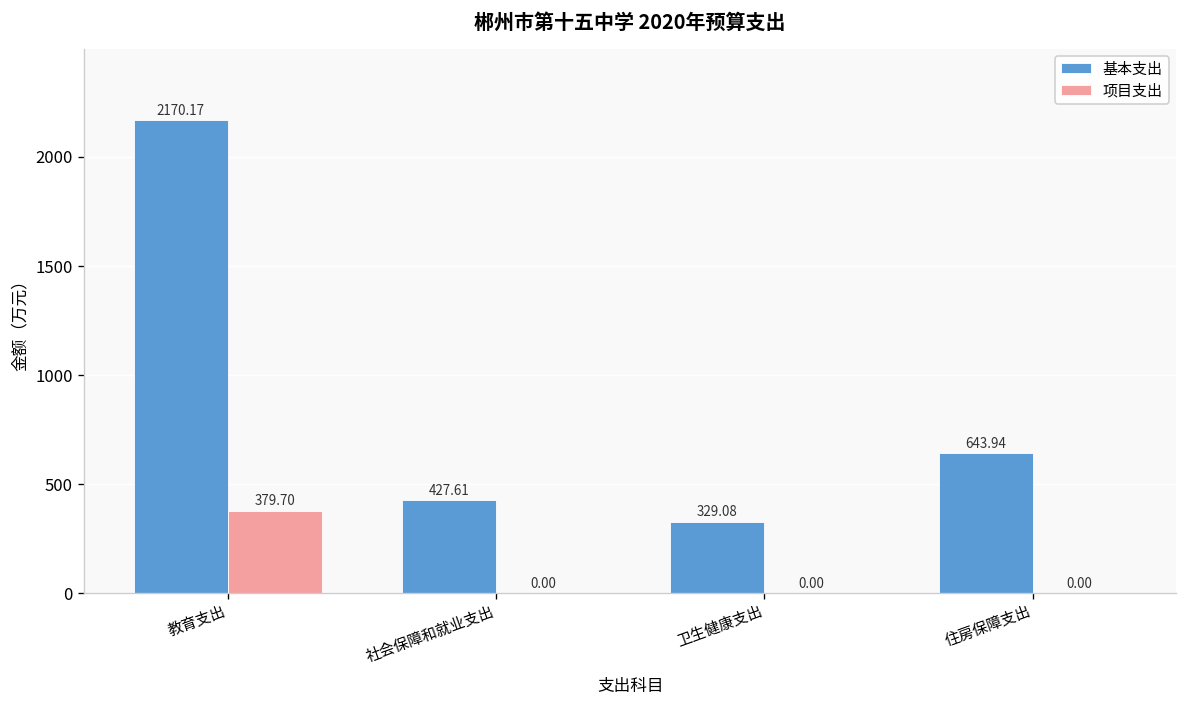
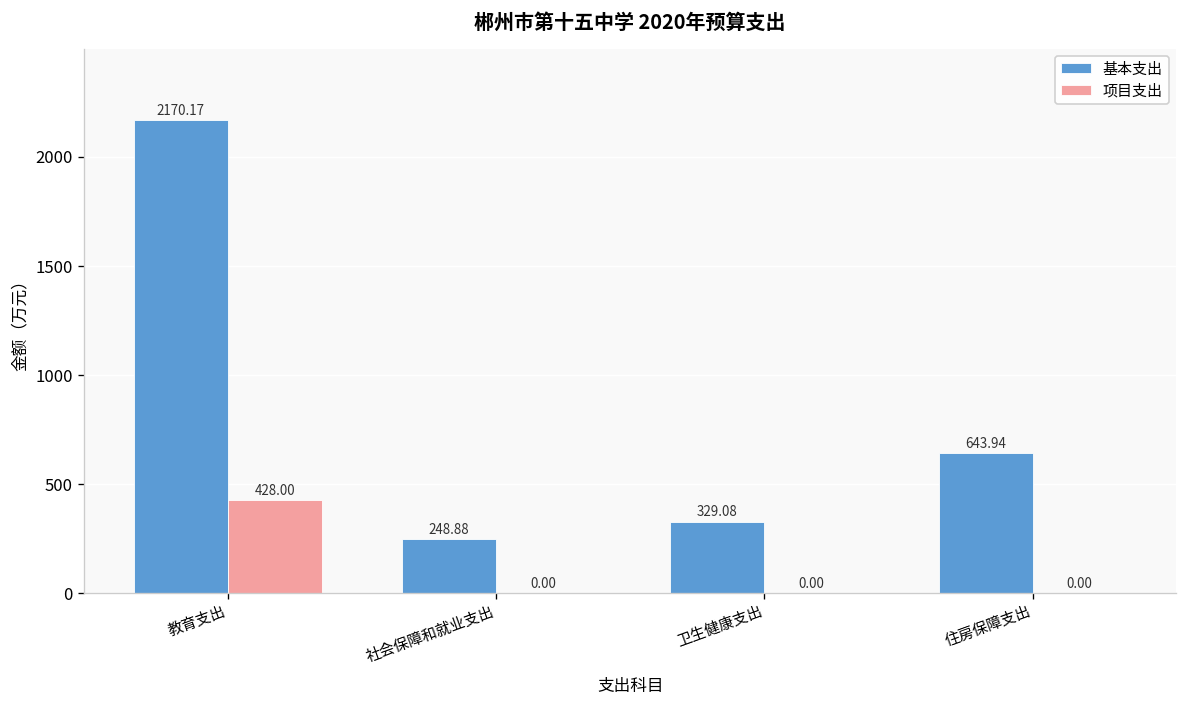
  {
    "基本支出": {
      "教育支出": 2170.17,
-     "社会保障和就业支出": 427.61,
+     "社会保障和就业支出": 248.88,
      "卫生健康支出": 329.08,
      "住房保障支出": 643.94
    },
    "项目支出": {
-     "教育支出": 379.70,
+     "教育支出": 428.00,
      "社会保障和就业支出": 0.00,
      "卫生健康支出": 0.00,
      "住房保障支出": 0.00
    }
  }
